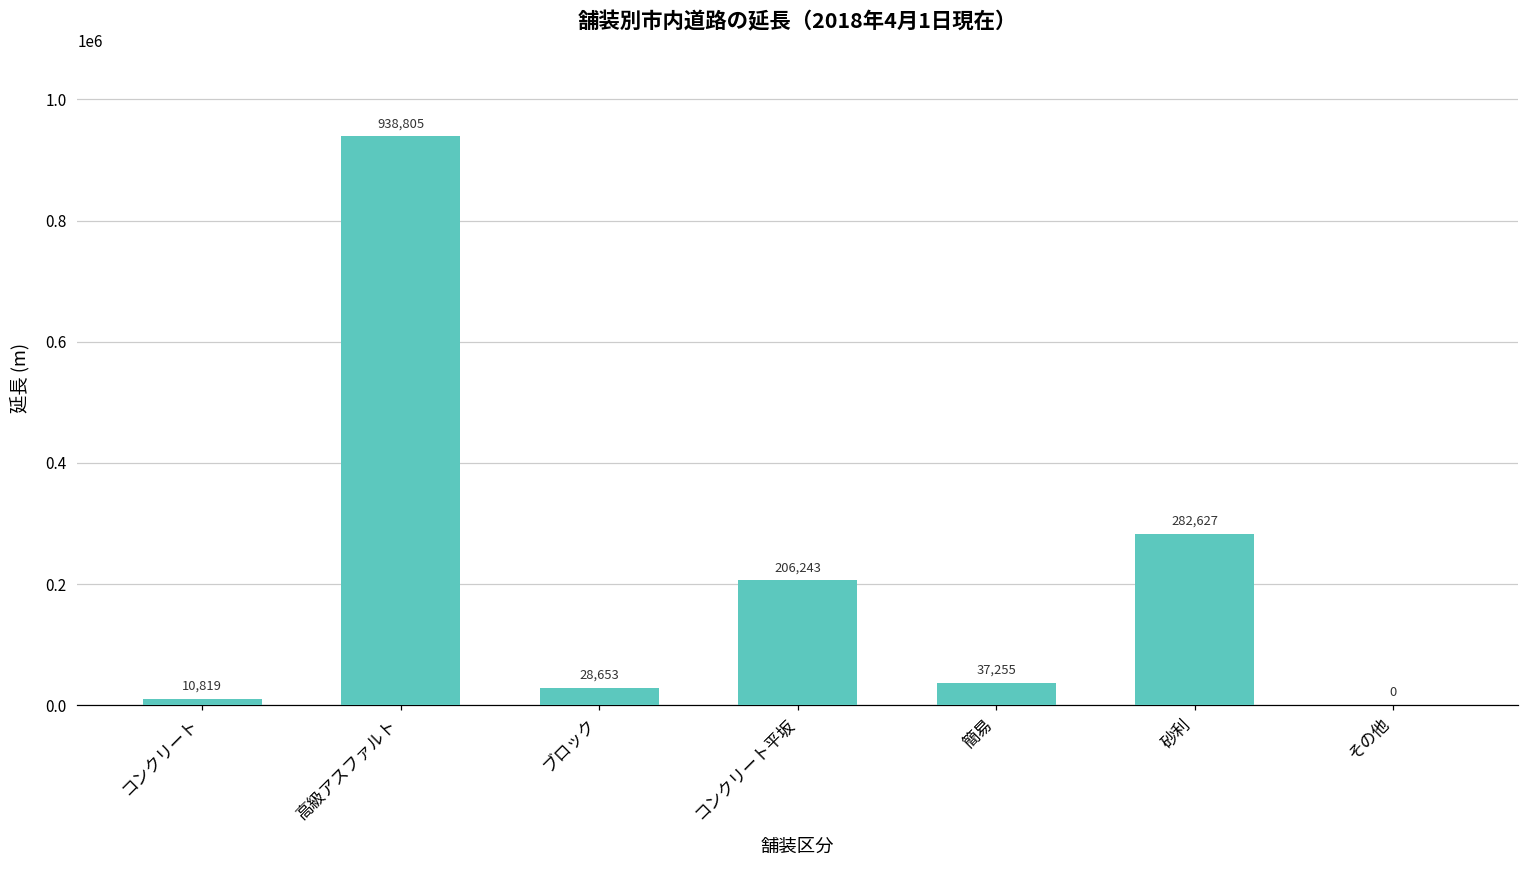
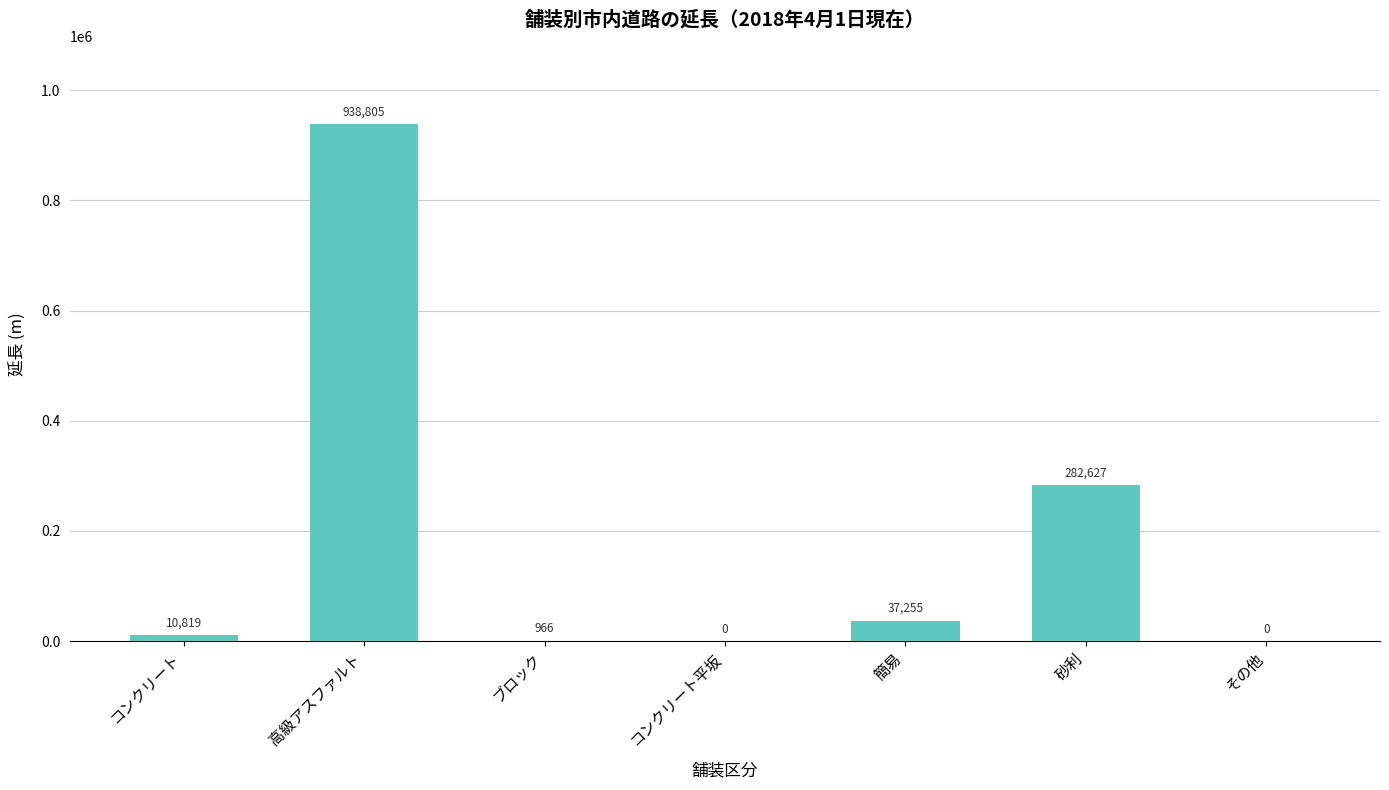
  {
    "コンクリート": "10,819",
    "高級アスファルト": "938,805",
-   "ブロック": "28,653",
-   "コンクリート平坂": "206,243",
+   "ブロック": "966",
+   "コンクリート平坂": "0",
    "簡易": "37,255",
    "砂利": "282,627",
    "その他": "0"
  }
